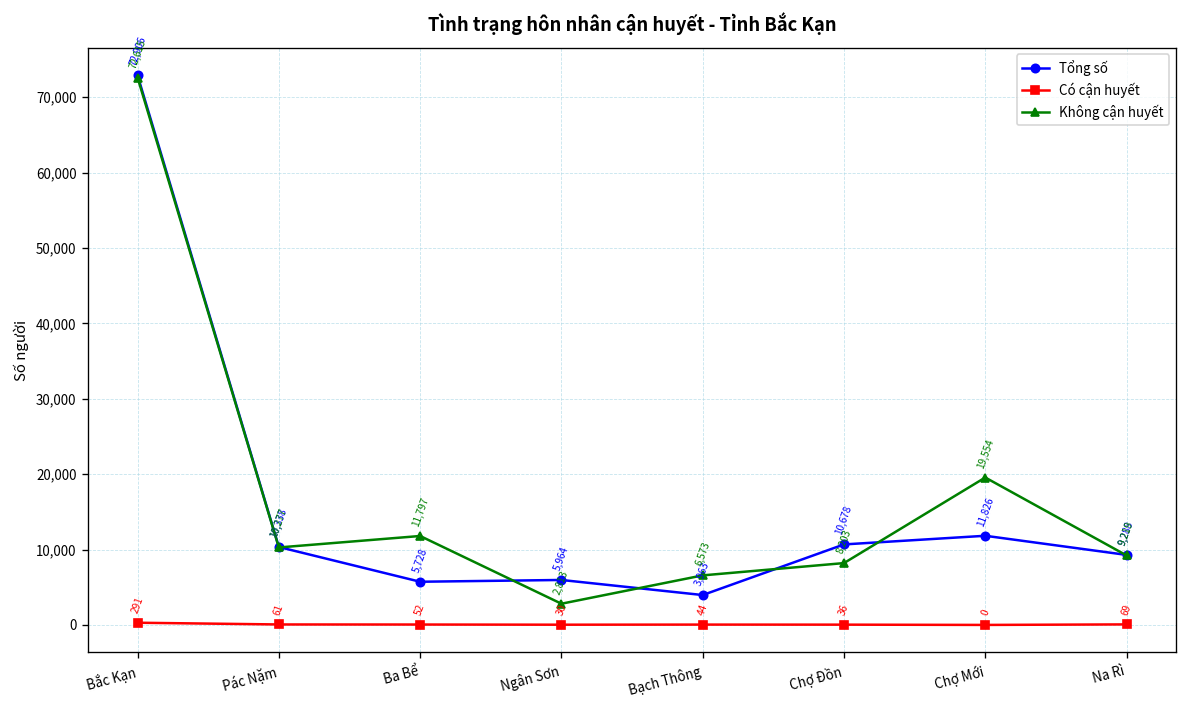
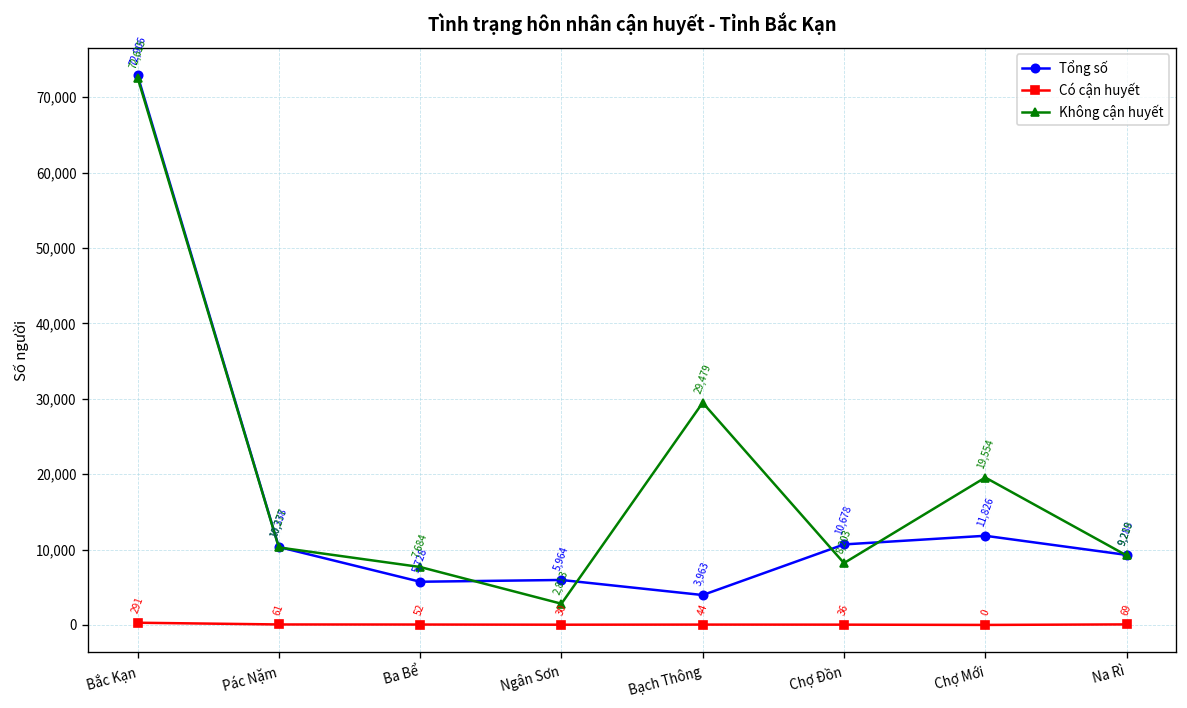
  {
    "Tổng số": {
      "Ba Bể": "5,728",
      "Ngân Sơn": "5,964",
      "Chợ Mới": "11,826"
    },
    "Có cận huyết": {
      "Bắc Kạn": "291",
      "Pác Nặm": "61",
      "Ba Bể": "52",
      "Bạch Thông": "44",
      "Chợ Đồn": "36",
      "Chợ Mới": "0",
      "Na Rì": "69"
    },
    "Không cận huyết": {
-     "Ba Bể": "11,797",
-     "Bạch Thông": "6,573",
+     "Ba Bể": "7,684",
+     "Bạch Thông": "29,479",
      "Chợ Mới": "19,554"
    }
  }
